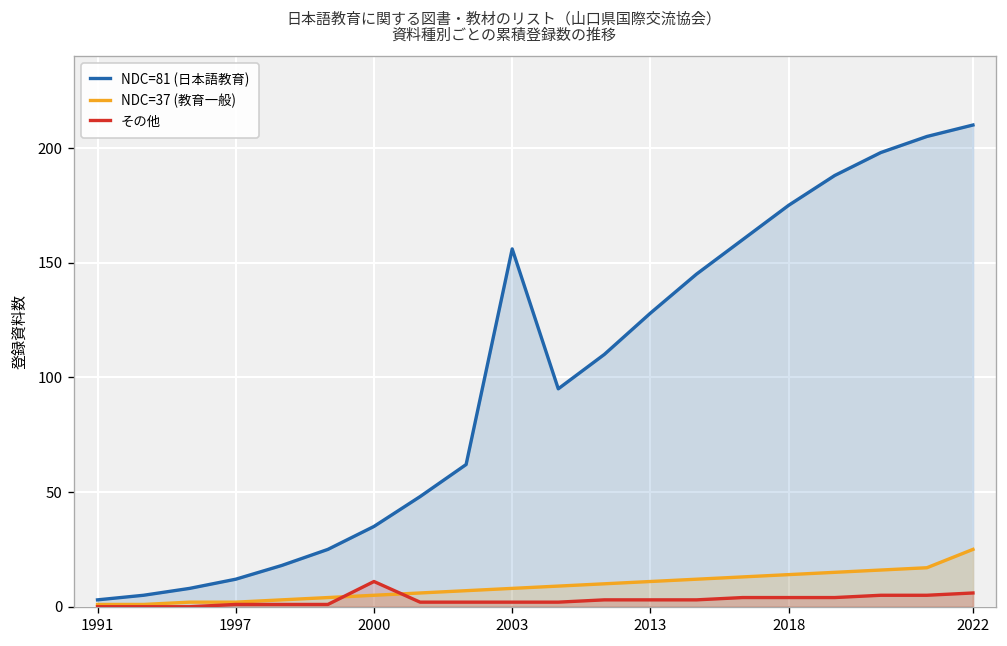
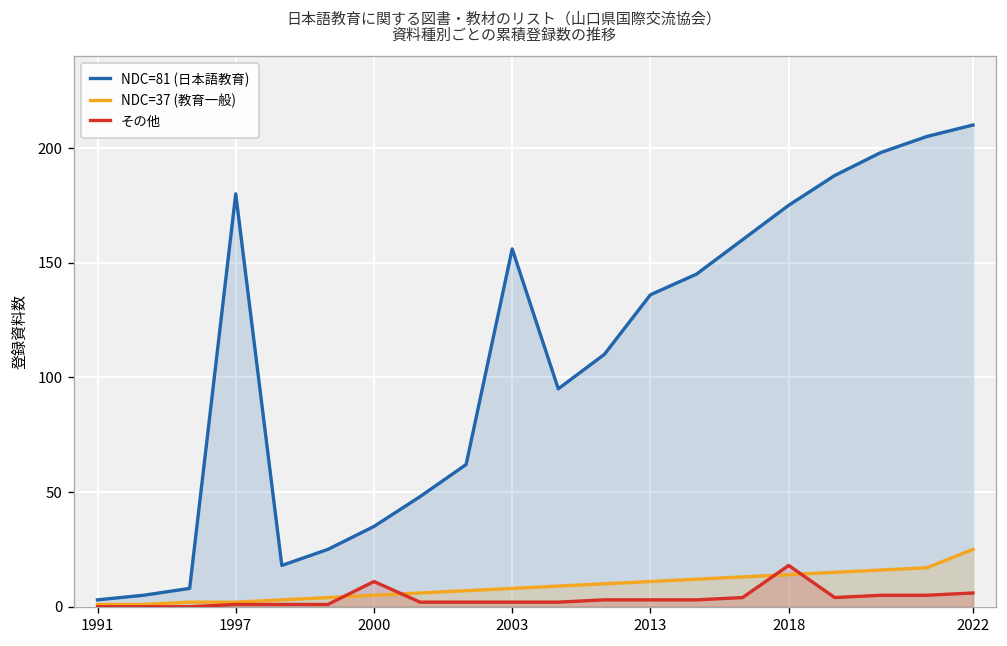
  {
    "NDC=81 (日本語教育)": {
      "1991": 3,
-     "1997": 12,
+     "1997": 180,
      "2000": 35,
      "2003": 156,
-     "2013": 128,
+     "2013": 136,
      "2018": 175,
      "2022": 210
    },
    "NDC=37 (教育一般)": {
      "2000": 5,
      "2003": 8,
      "2013": 11,
      "2018": 14,
      "2022": 25
    },
    "その他": {
      "2000": 11,
      "2003": 2,
      "2013": 3,
-     "2018": 4,
+     "2018": 18,
      "2022": 6
    }
  }
